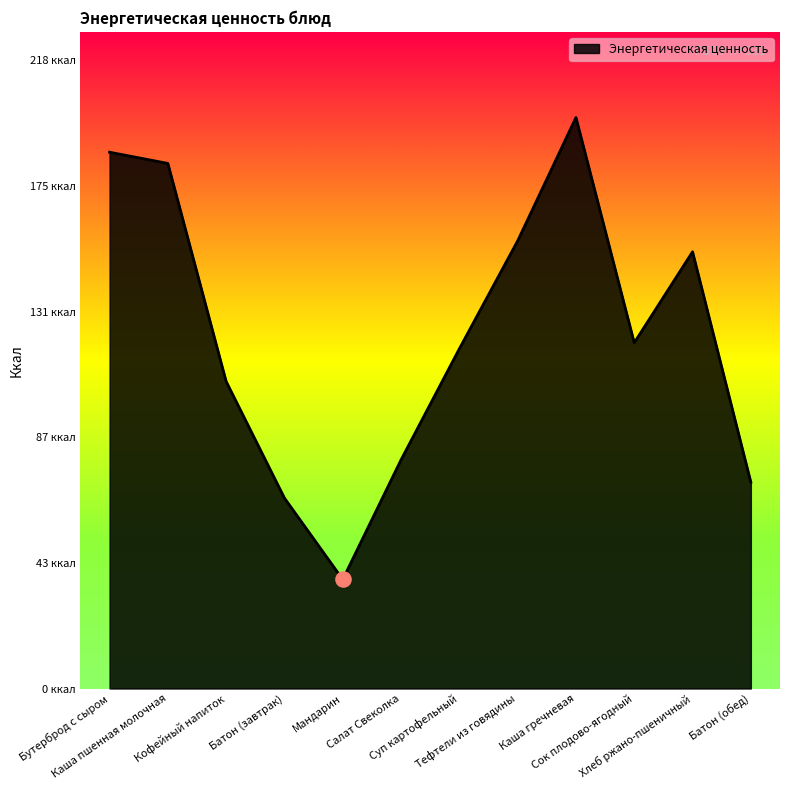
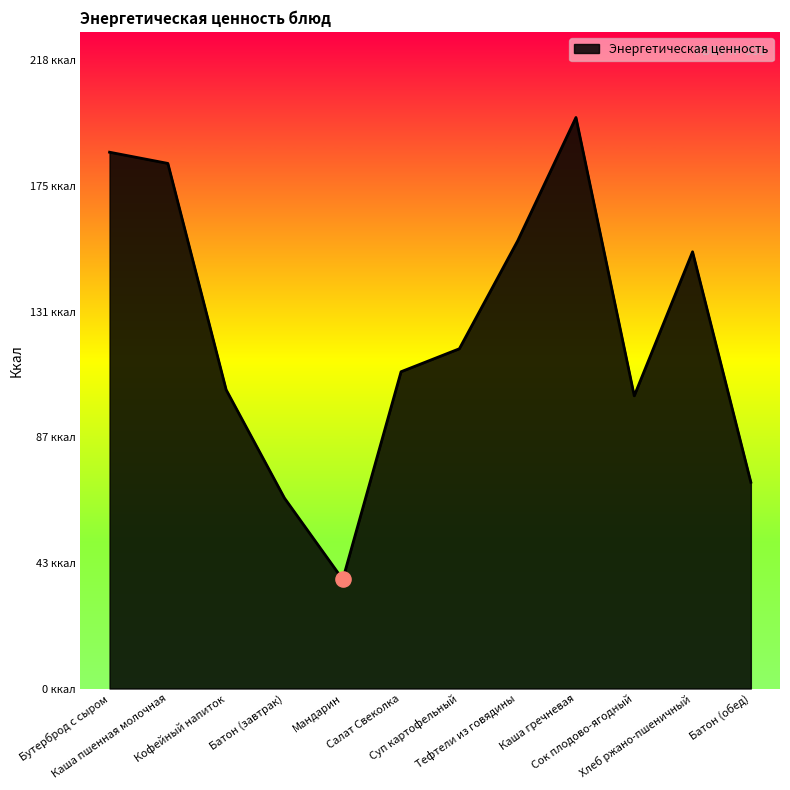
  {
    "Энергетическая ценность": {
      "Бутерброд с сыром": "187 ккал",
      "Каша пшенная молочная": "183 ккал",
-     "Кофейный напиток": "107 ккал",
+     "Кофейный напиток": "104 ккал",
      "Батон (завтрак)": "66 ккал",
-     "Салат Свеколка": "80 ккал",
+     "Салат Свеколка": "110 ккал",
      "Суп картофельный": "118 ккал",
      "Тефтели из говядины": "156 ккал",
      "Каша гречневая": "199 ккал",
-     "Сок плодово-ягодный": "121 ккал",
+     "Сок плодово-ягодный": "102 ккал",
      "Хлеб ржано-пшеничный": "152 ккал",
      "Батон (обед)": "72 ккал"
    }
  }
